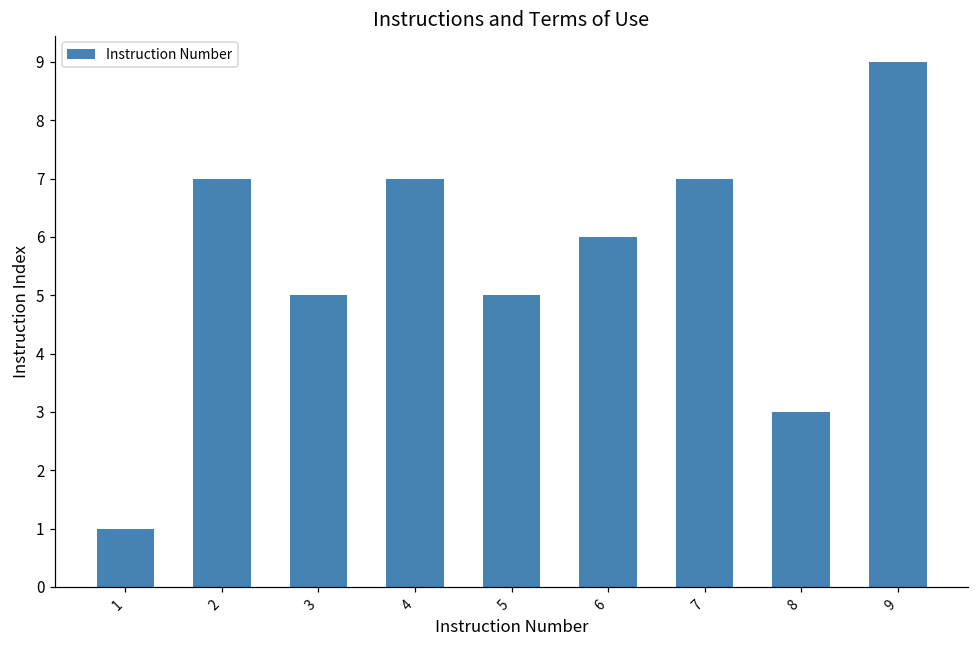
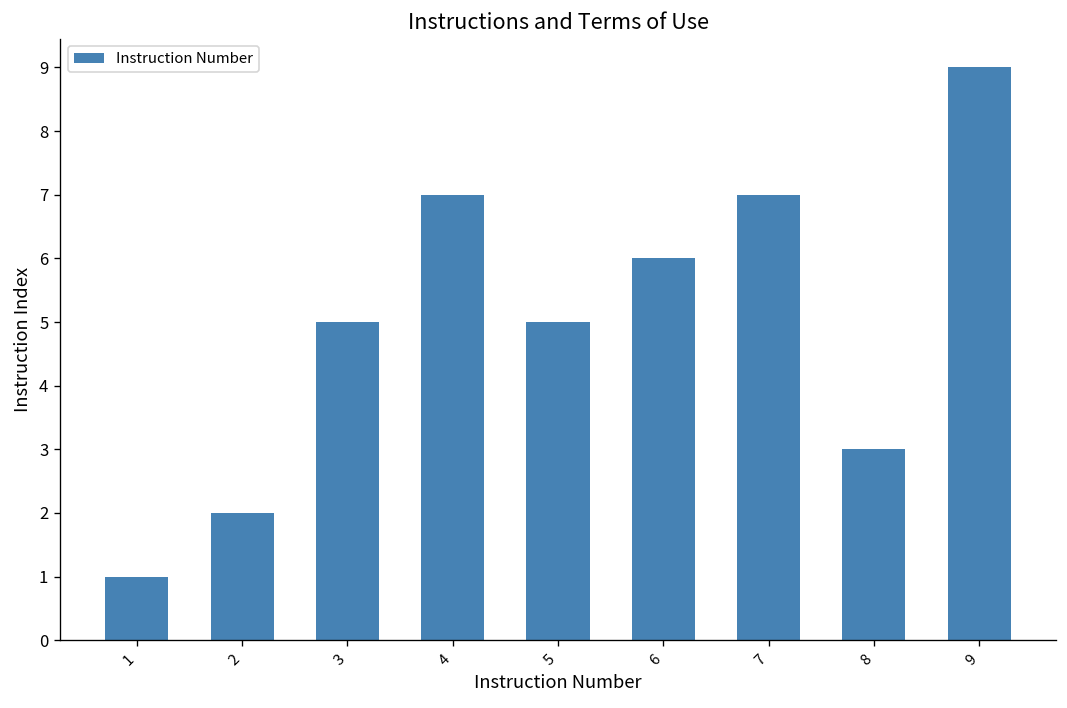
  {
    "1": 1,
-   "2": 7,
+   "2": 2,
    "3": 5,
    "4": 7,
    "5": 5,
    "6": 6,
    "7": 7,
    "8": 3,
    "9": 9
  }
